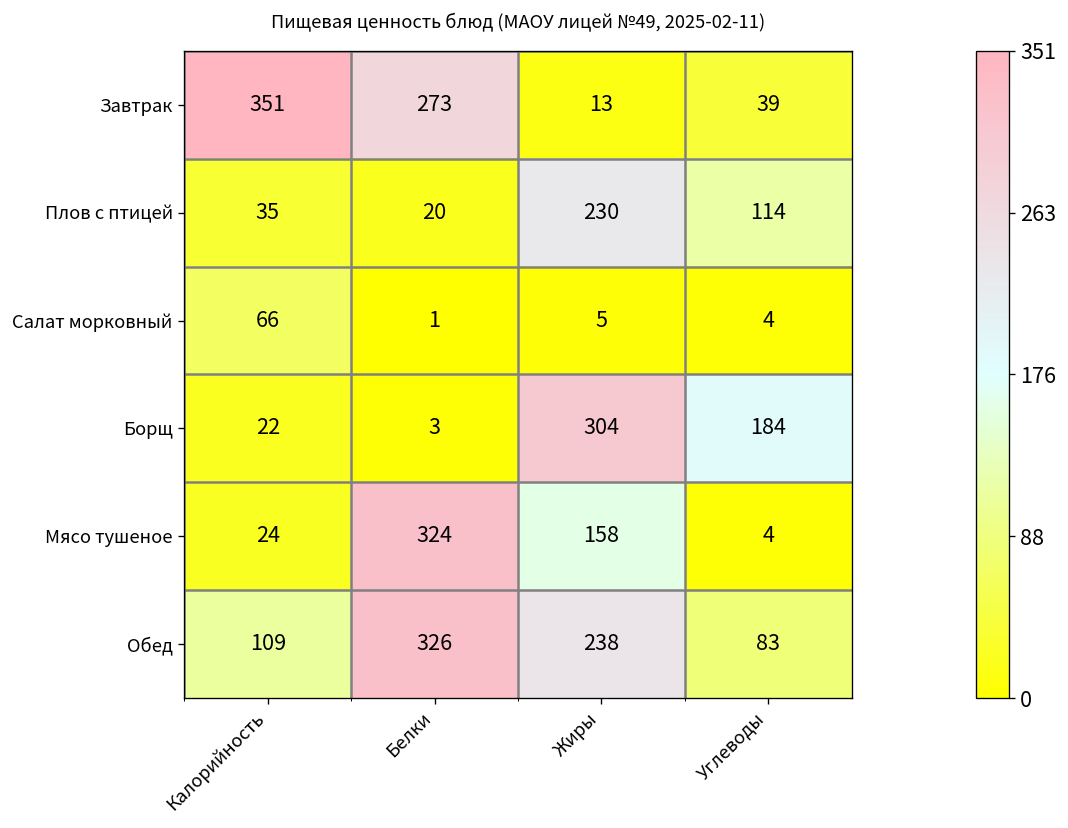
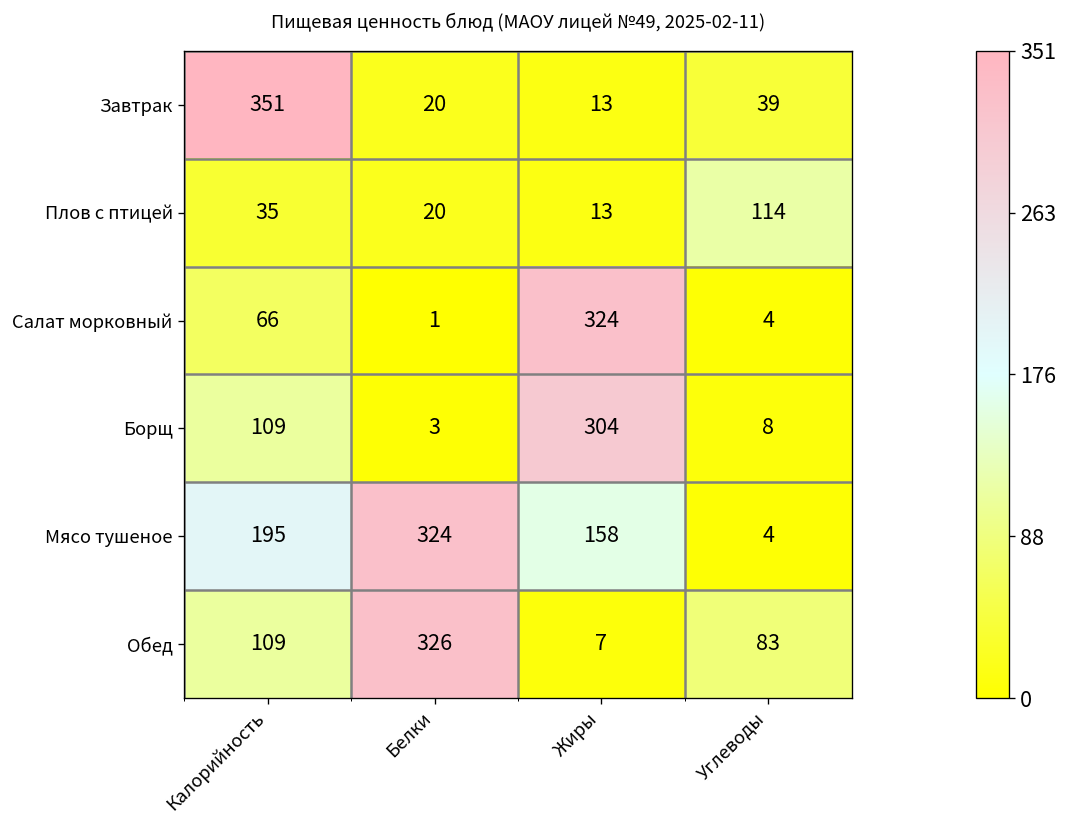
  {
    "Завтрак": {
      "Калорийность": 351,
-     "Белки": 273,
+     "Белки": 20,
      "Жиры": 13,
      "Углеводы": 39
    },
    "Плов с птицей": {
      "Калорийность": 35,
      "Белки": 20,
-     "Жиры": 230,
+     "Жиры": 13,
      "Углеводы": 114
    },
    "Салат морковный": {
      "Калорийность": 66,
      "Белки": 1,
-     "Жиры": 5,
+     "Жиры": 324,
      "Углеводы": 4
    },
    "Борщ": {
-     "Калорийность": 22,
+     "Калорийность": 109,
      "Белки": 3,
      "Жиры": 304,
-     "Углеводы": 184
+     "Углеводы": 8
    },
    "Мясо тушеное": {
-     "Калорийность": 24,
+     "Калорийность": 195,
      "Белки": 324,
      "Жиры": 158,
      "Углеводы": 4
    },
    "Обед": {
      "Калорийность": 109,
      "Белки": 326,
-     "Жиры": 238,
+     "Жиры": 7,
      "Углеводы": 83
    }
  }
